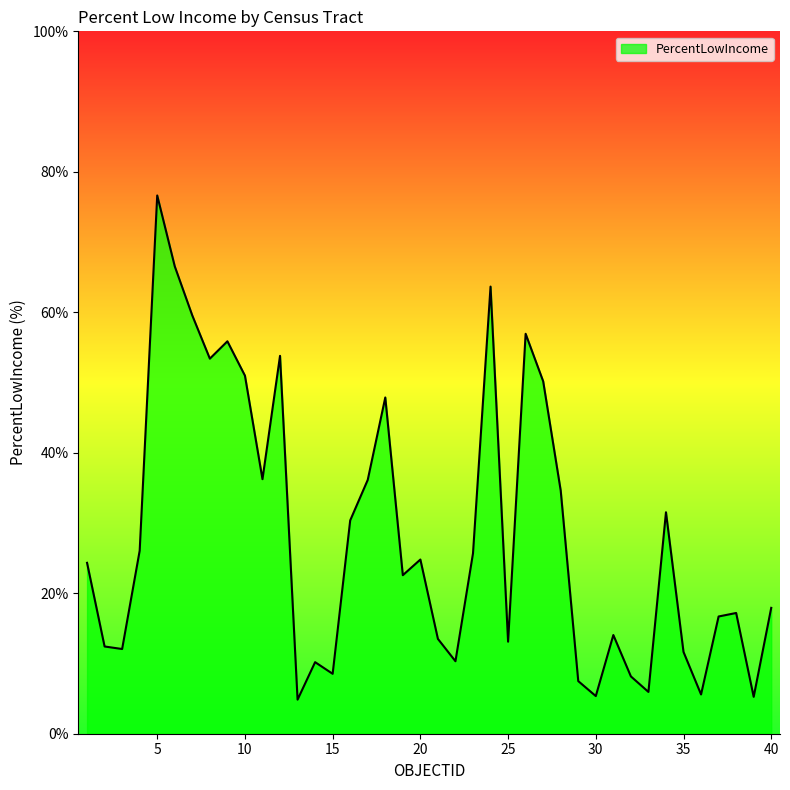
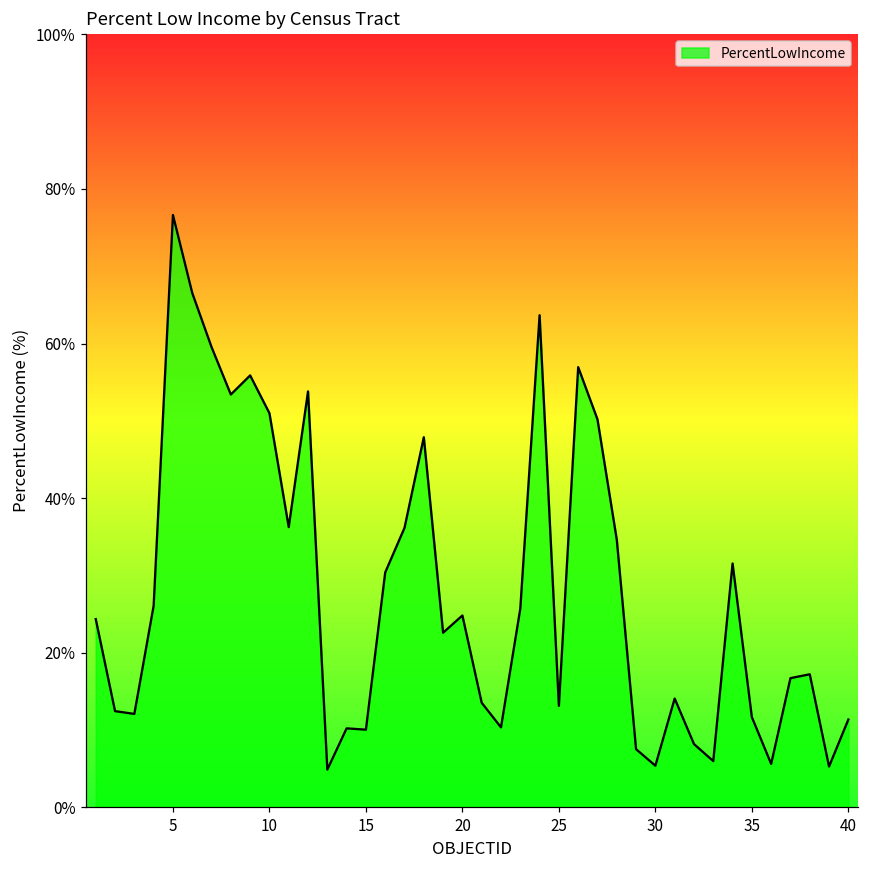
  {
    "5": "77%",
    "10": "51%",
-   "15": "9%",
+   "15": "10%",
    "20": "25%",
    "25": "13%",
    "30": "5%",
    "35": "12%",
-   "40": "18%"
+   "40": "11%"
  }
